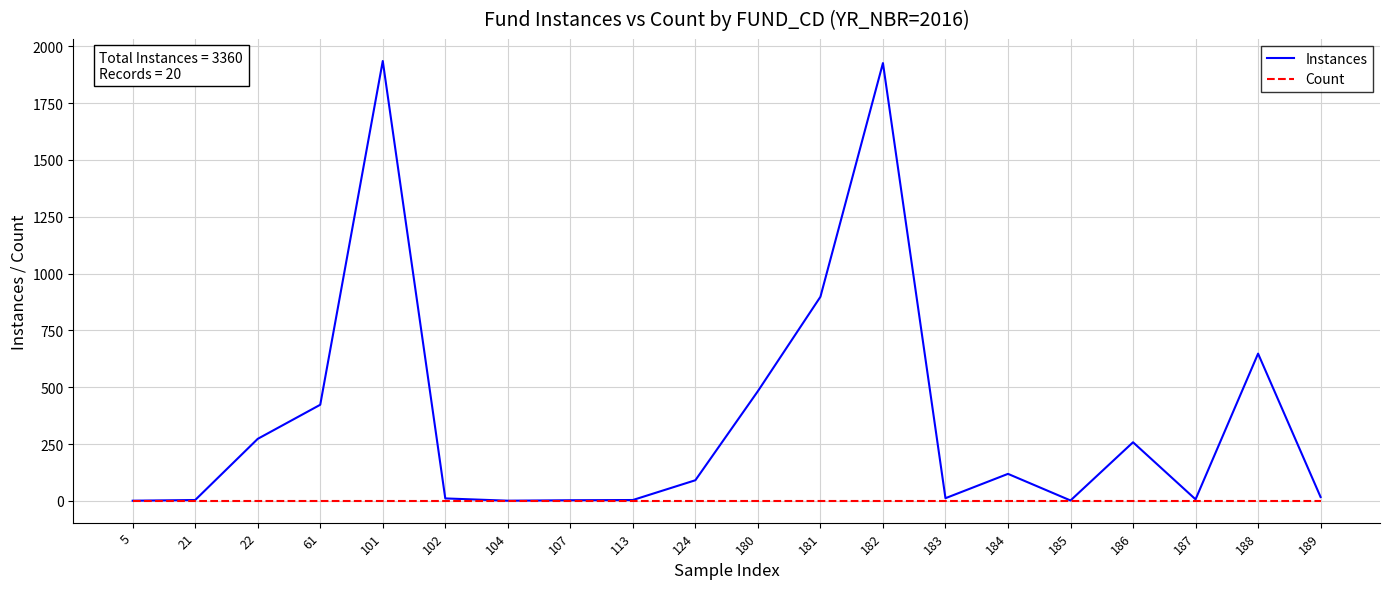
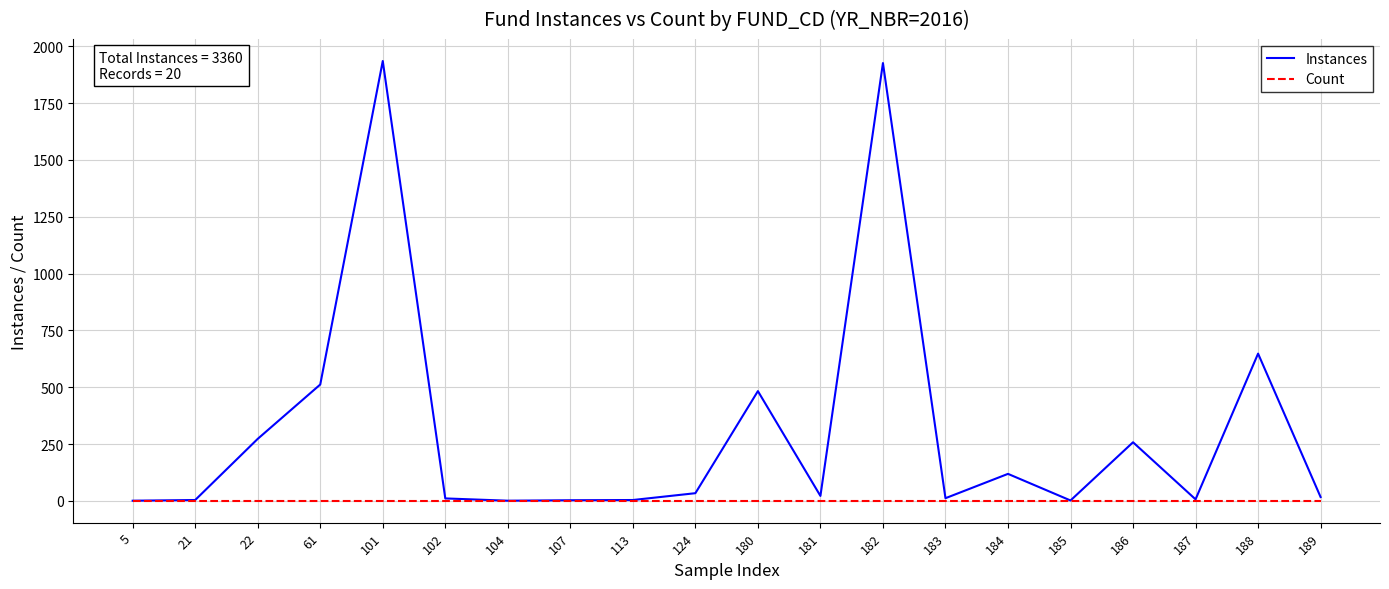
  {
    "Instances": {
      "22": 270,
-     "61": 420,
+     "61": 510,
      "101": 1940,
-     "124": 90,
+     "124": 30,
      "180": 480,
-     "181": 900,
+     "181": 20,
      "182": 1930,
      "184": 120,
      "186": 260,
      "188": 650,
      "189": 20
    },
    "Count": {
      "22": 0,
      "61": 0,
      "101": 0,
      "124": 0,
      "180": 0,
      "181": 0,
      "182": 0,
      "184": 0,
      "186": 0,
      "188": 0,
      "189": 0
    }
  }
